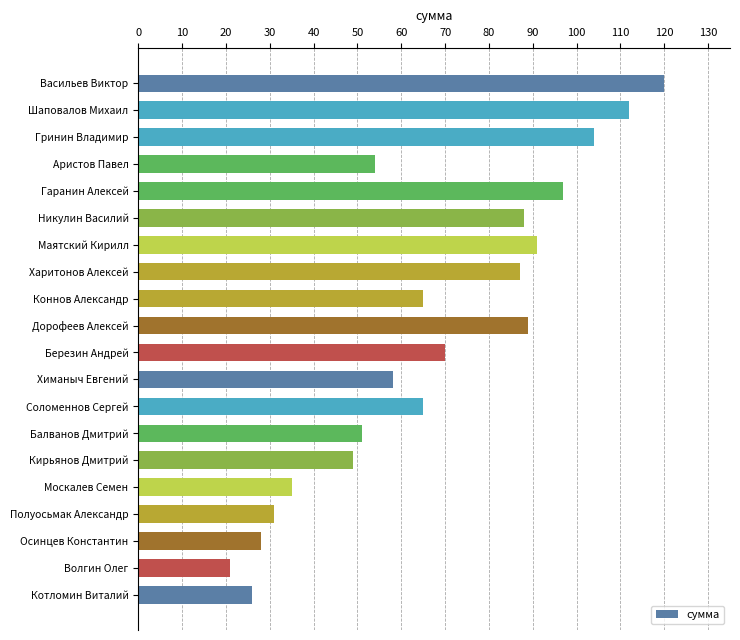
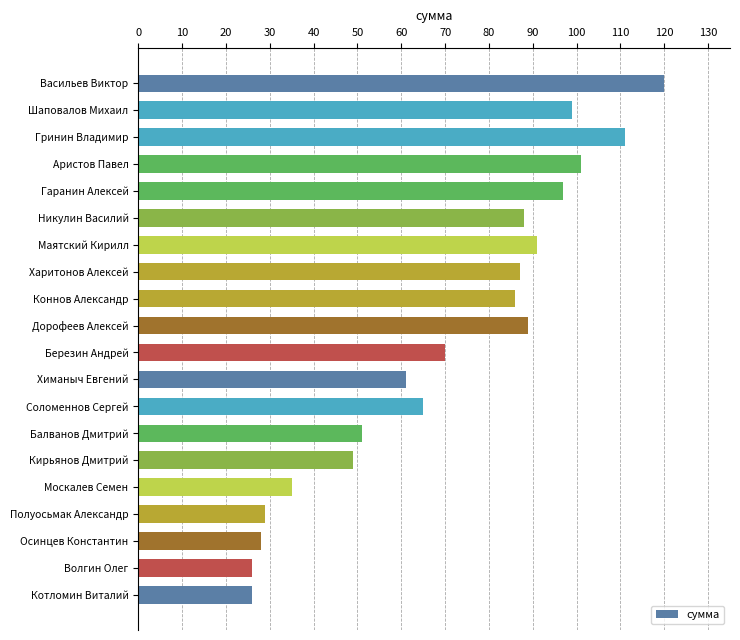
  {
    "Васильев Виктор": 120,
-   "Шаповалов Михаил": 112,
-   "Гринин Владимир": 104,
-   "Аристов Павел": 54,
+   "Шаповалов Михаил": 99,
+   "Гринин Владимир": 111,
+   "Аристов Павел": 101,
    "Гаранин Алексей": 97,
    "Никулин Василий": 88,
    "Маятский Кирилл": 91,
    "Харитонов Алексей": 87,
-   "Коннов Александр": 65,
+   "Коннов Александр": 86,
    "Дорофеев Алексей": 89,
    "Березин Андрей": 70,
-   "Химаныч Евгений": 58,
+   "Химаныч Евгений": 61,
    "Соломеннов Сергей": 65,
    "Балванов Дмитрий": 51,
    "Кирьянов Дмитрий": 49,
    "Москалев Семен": 35,
-   "Полуосьмак Александр": 31,
+   "Полуосьмак Александр": 29,
    "Осинцев Константин": 28,
-   "Волгин Олег": 21,
+   "Волгин Олег": 26,
    "Котломин Виталий": 26
  }
